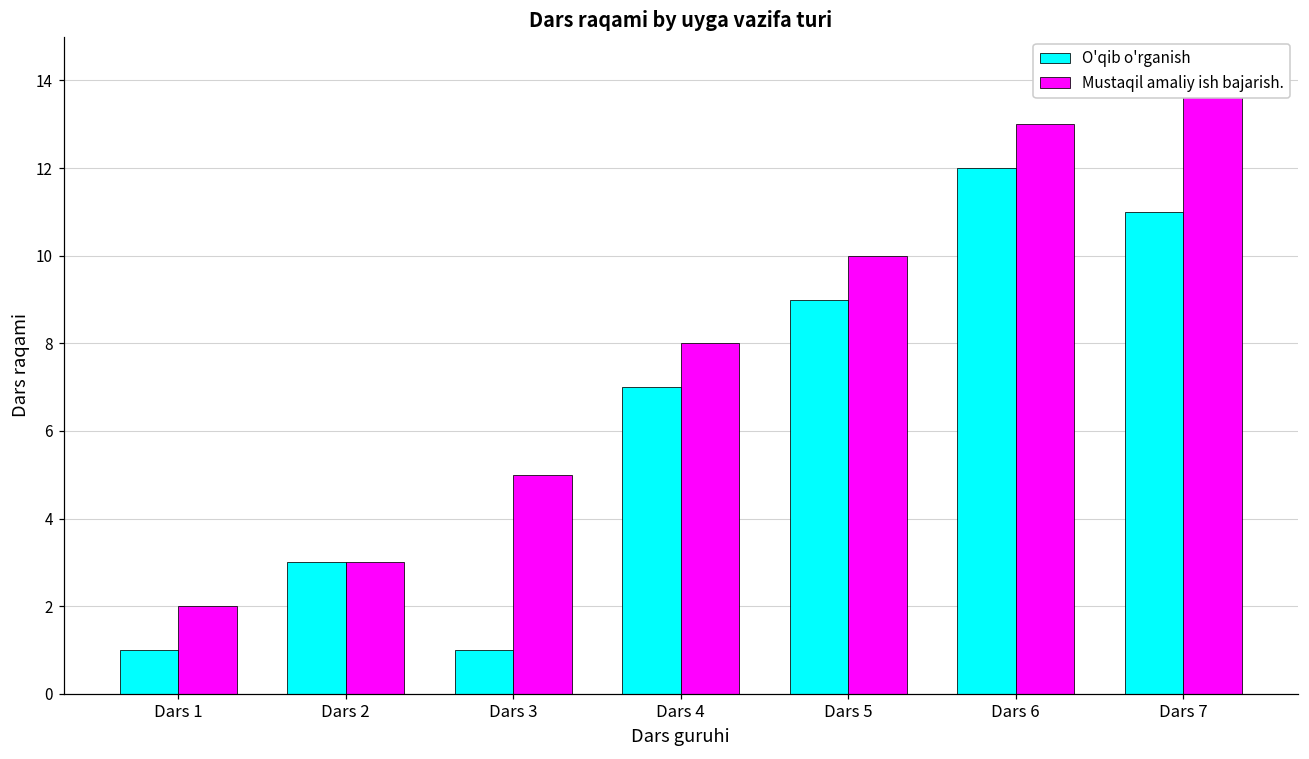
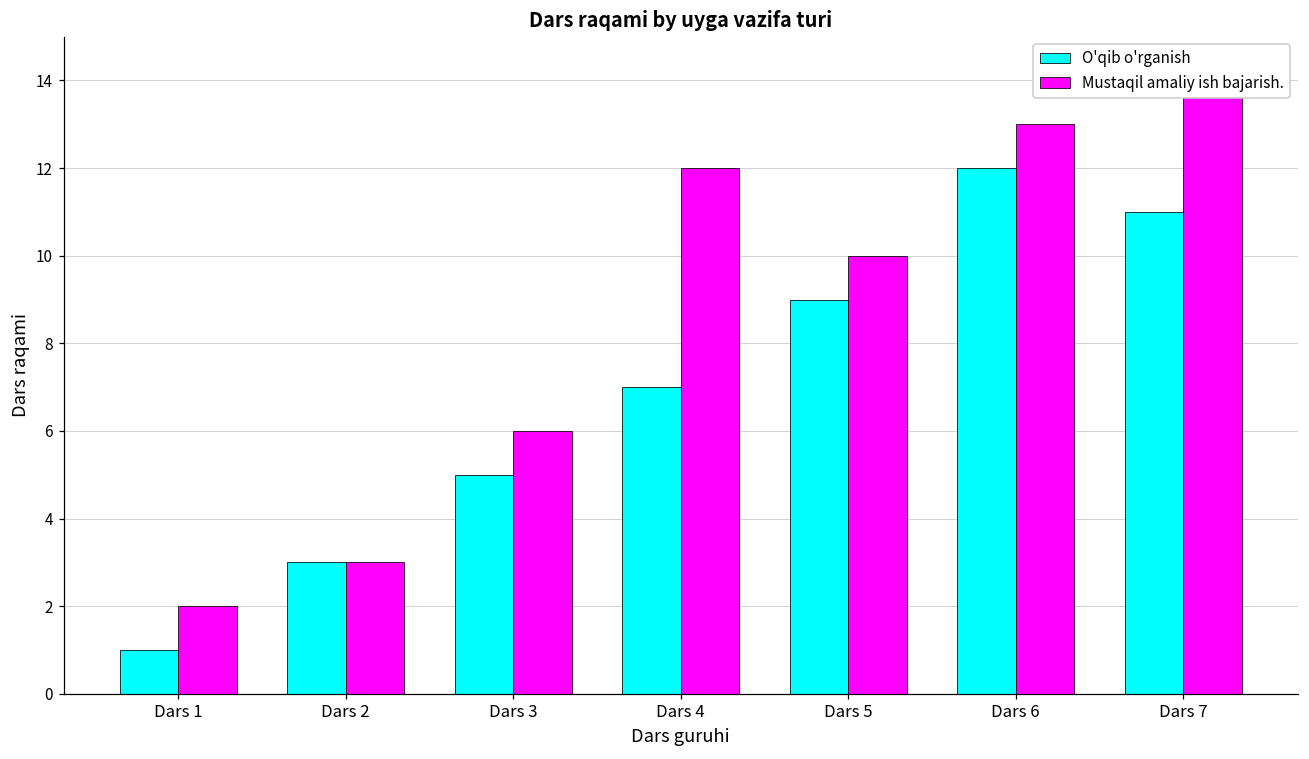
  {
    "O'qib o'rganish": {
      "Dars 1": 1,
      "Dars 2": 3,
-     "Dars 3": 1,
+     "Dars 3": 5,
      "Dars 4": 7,
      "Dars 5": 9,
      "Dars 6": 12,
      "Dars 7": 11
    },
    "Mustaqil amaliy ish bajarish.": {
      "Dars 1": 2,
      "Dars 2": 3,
-     "Dars 3": 5,
-     "Dars 4": 8,
+     "Dars 3": 6,
+     "Dars 4": 12,
      "Dars 5": 10,
      "Dars 6": 13
    }
  }
